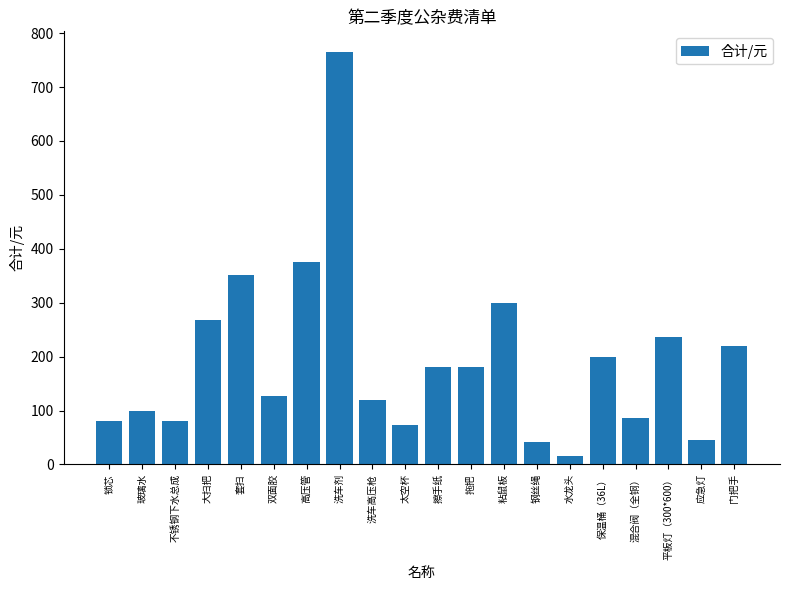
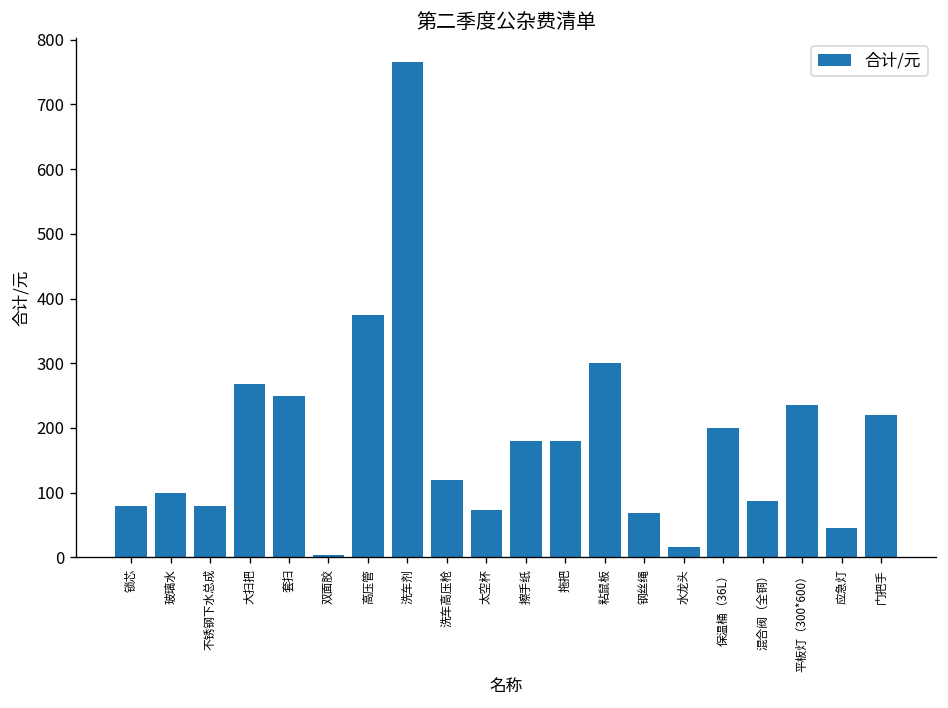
  {
    "锁芯": 80,
    "玻璃水": 100,
    "不锈钢下水总成": 80,
    "大扫把": 270,
-   "套扫": 350,
-   "双面胶": 130,
+   "套扫": 250,
+   "双面胶": 0,
    "高压管": 380,
    "洗车剂": 770,
    "洗车高压枪": 120,
    "太空杯": 70,
    "擦手纸": 180,
    "拖把": 180,
    "粘鼠板": 300,
-   "钢丝绳": 40,
+   "钢丝绳": 70,
    "水龙头": 20,
    "保温桶（36L）": 200,
    "混合阀（全铜）": 90,
    "平板灯（300*600）": 240,
    "应急灯": 50,
    "门把手": 220
  }
